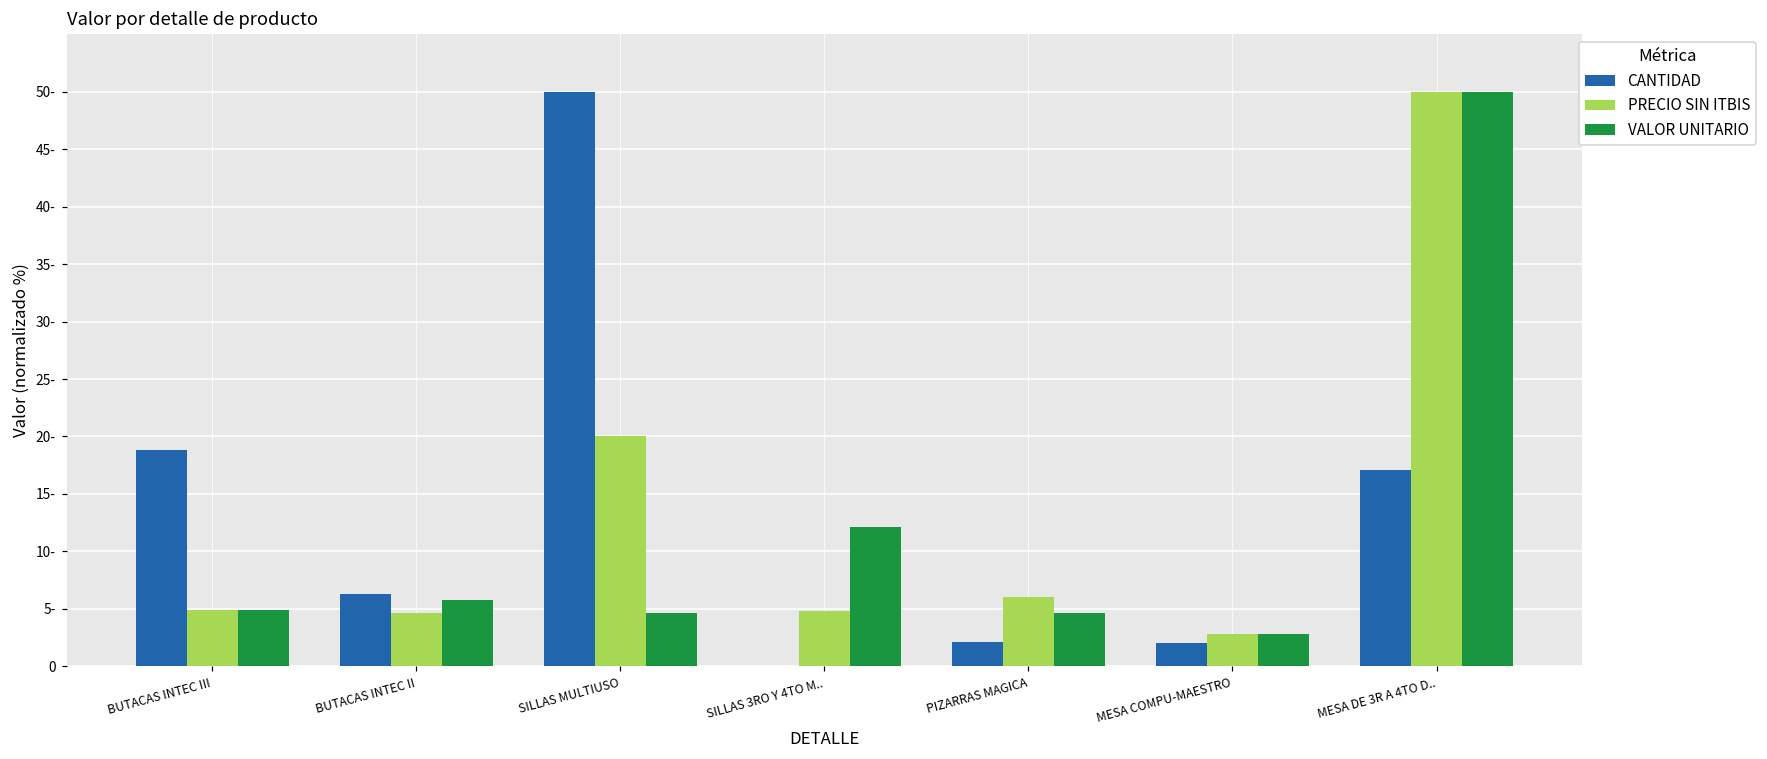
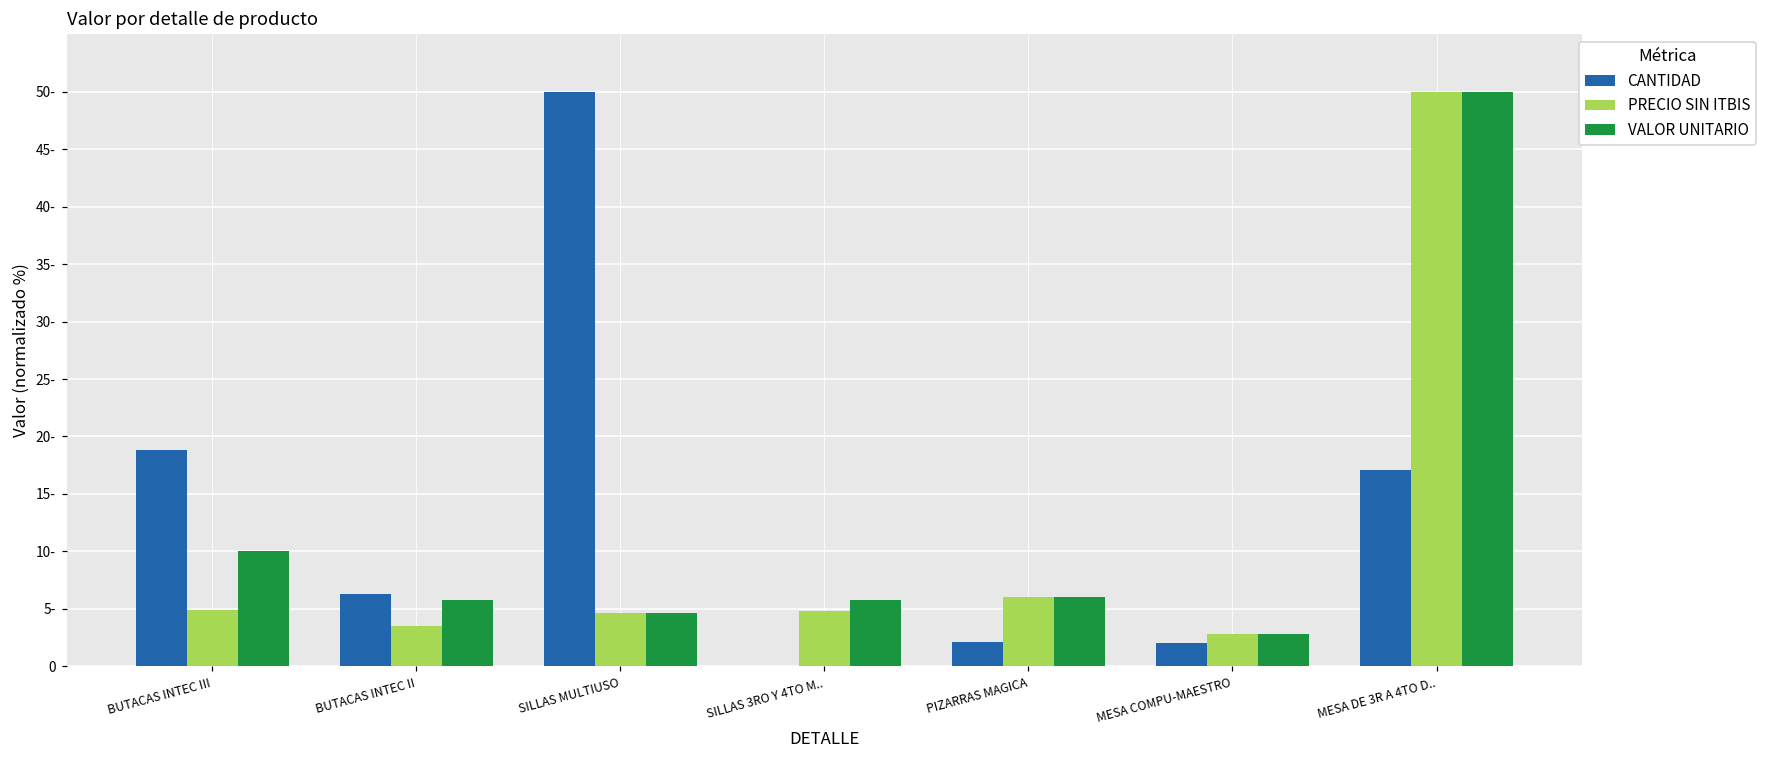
  {
    "CANTIDAD": {
      "BUTACAS INTEC III": "18.9-",
      "BUTACAS INTEC II": "6.3-",
      "SILLAS MULTIUSO": "50.0-",
      "PIZARRAS MAGICA": "2.1-",
      "MESA COMPU-MAESTRO": "2.0-",
      "MESA DE 3R A 4TO D..": "17.1-"
    },
    "PRECIO SIN ITBIS": {
      "BUTACAS INTEC III": "4.9-",
-     "BUTACAS INTEC II": "4.6-",
-     "SILLAS MULTIUSO": "20.0-",
+     "BUTACAS INTEC II": "3.5-",
+     "SILLAS MULTIUSO": "4.6-",
      "SILLAS 3RO Y 4TO M..": "4.8-",
      "PIZARRAS MAGICA": "6.1-",
      "MESA COMPU-MAESTRO": "2.8-",
      "MESA DE 3R A 4TO D..": "50.0-"
    },
    "VALOR UNITARIO": {
-     "BUTACAS INTEC III": "4.9-",
+     "BUTACAS INTEC III": "10.1-",
      "BUTACAS INTEC II": "5.7-",
      "SILLAS MULTIUSO": "4.6-",
-     "SILLAS 3RO Y 4TO M..": "12.1-",
-     "PIZARRAS MAGICA": "4.6-",
+     "SILLAS 3RO Y 4TO M..": "5.7-",
+     "PIZARRAS MAGICA": "6.1-",
      "MESA COMPU-MAESTRO": "2.8-",
      "MESA DE 3R A 4TO D..": "50.0-"
    }
  }
